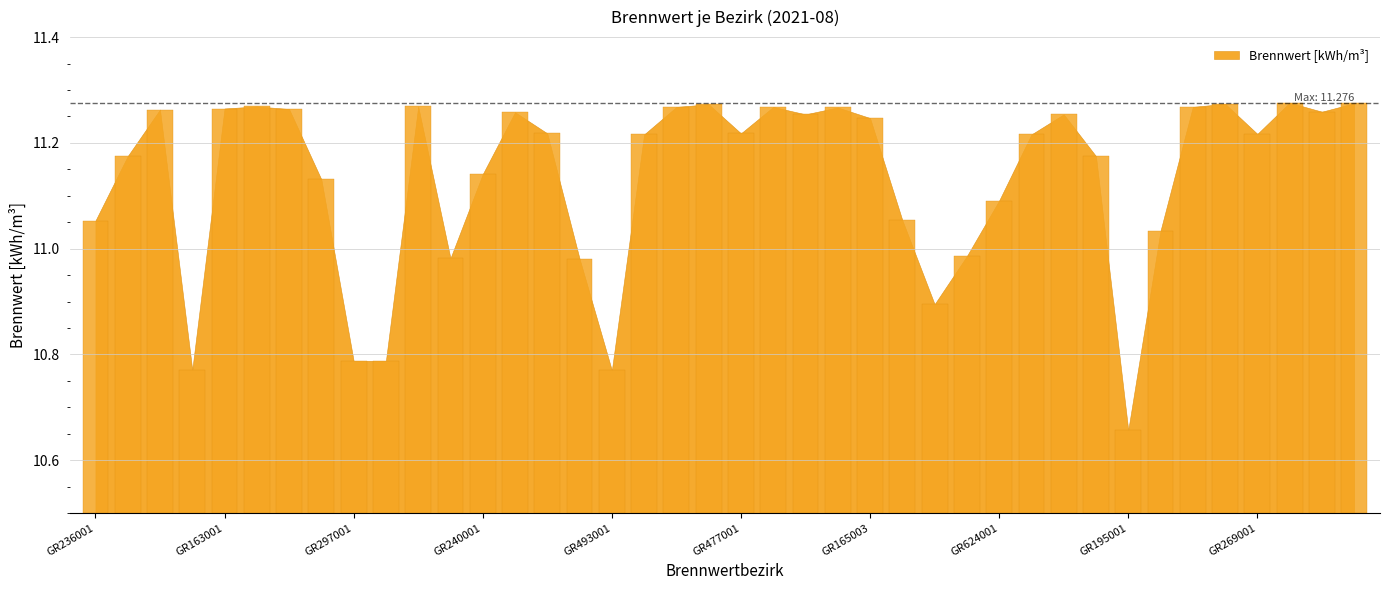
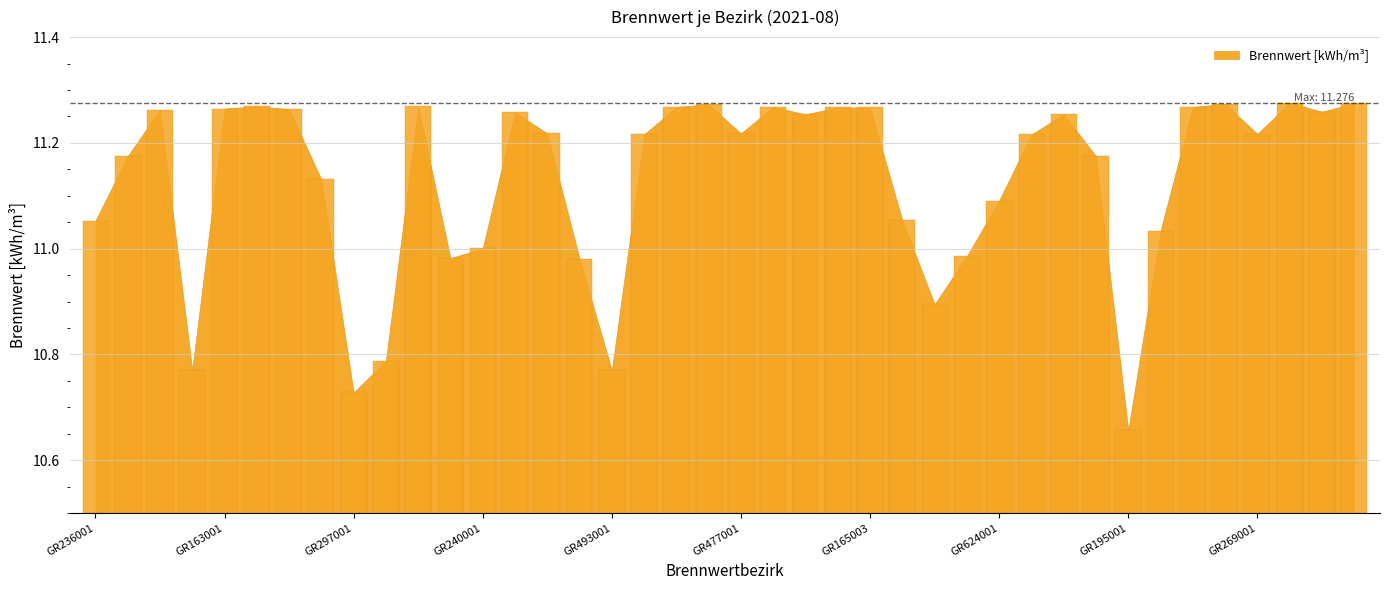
  {
    "GR236001": 11.05,
    "GR163001": 11.27,
-   "GR297001": 10.79,
-   "GR240001": 11.14,
+   "GR297001": 10.73,
+   "GR240001": 11.00,
    "GR493001": 10.77,
    "GR477001": 11.22,
-   "GR165003": 11.25,
+   "GR165003": 11.27,
    "GR624001": 11.09,
    "GR195001": 10.66,
    "GR269001": 11.22
  }
